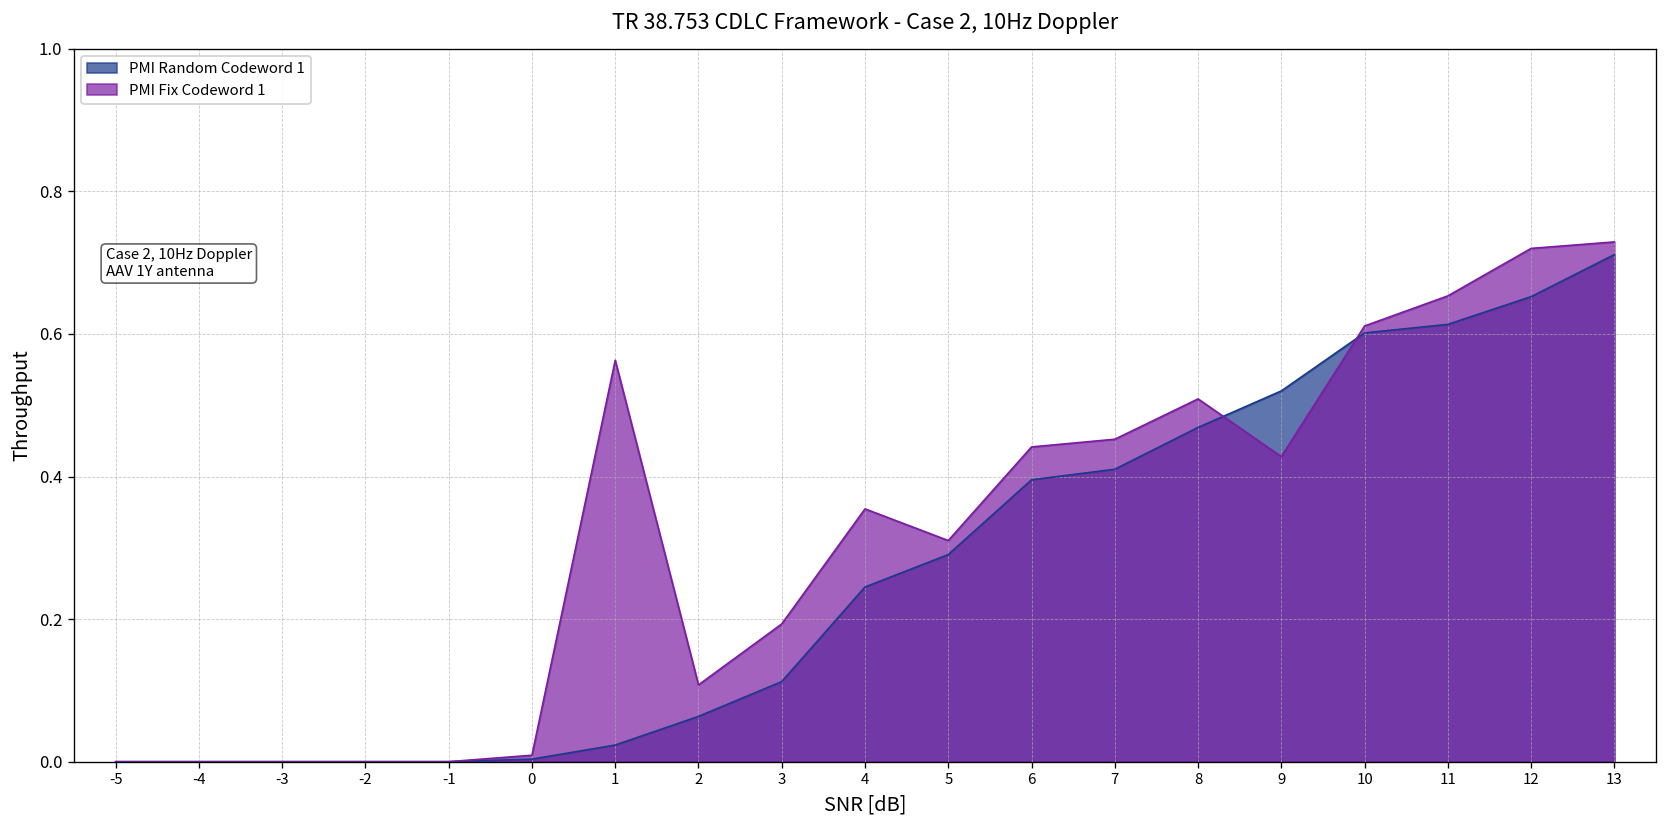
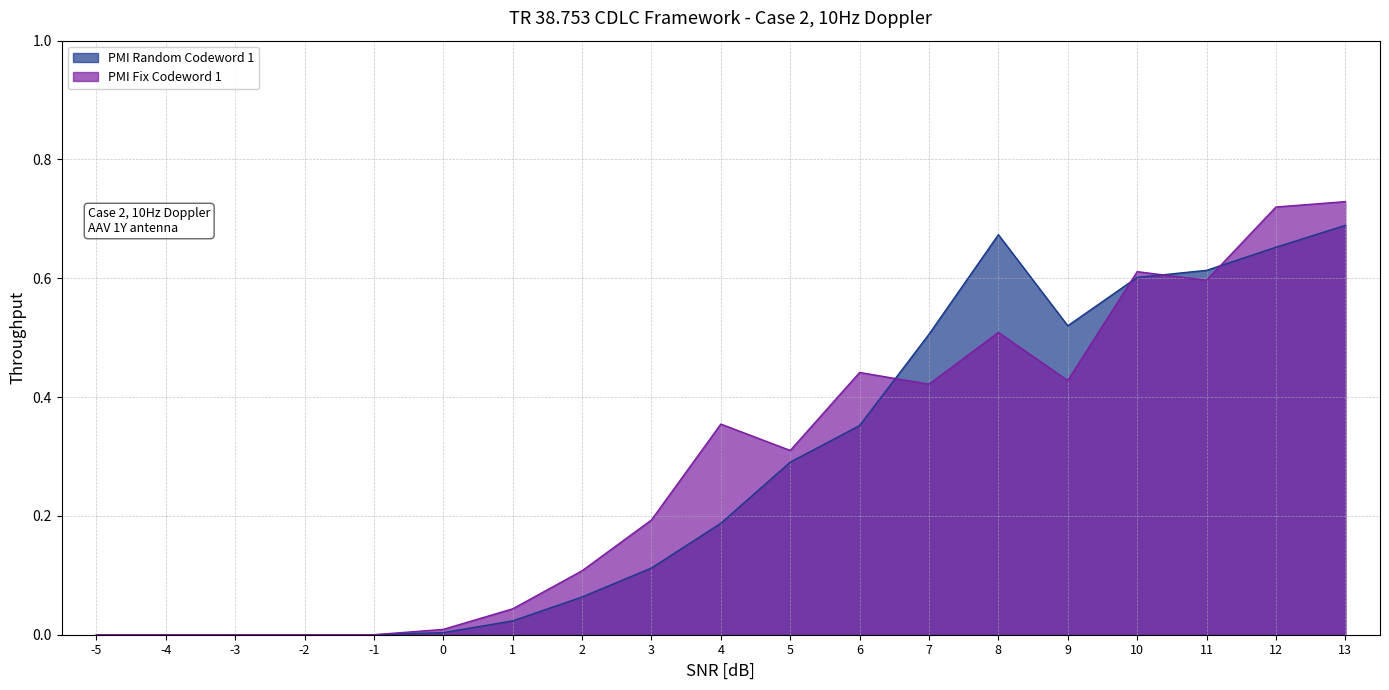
  {
    "PMI Random Codeword 1": {
      "0": 0.00,
      "1": 0.02,
      "2": 0.06,
      "3": 0.11,
-     "4": 0.25,
+     "4": 0.19,
      "5": 0.29,
-     "6": 0.40,
-     "7": 0.41,
-     "8": 0.47,
+     "6": 0.35,
+     "7": 0.51,
+     "8": 0.67,
      "9": 0.52,
      "10": 0.60,
      "11": 0.61,
      "12": 0.65,
-     "13": 0.71
+     "13": 0.69
    },
    "PMI Fix Codeword 1": {
      "0": 0.01,
-     "1": 0.56,
+     "1": 0.04,
      "2": 0.11,
      "3": 0.19,
      "4": 0.35,
      "5": 0.31,
      "6": 0.44,
-     "7": 0.45,
+     "7": 0.42,
      "8": 0.51,
      "9": 0.43,
      "10": 0.61,
-     "11": 0.65,
+     "11": 0.60,
      "12": 0.72,
      "13": 0.73
    }
  }
